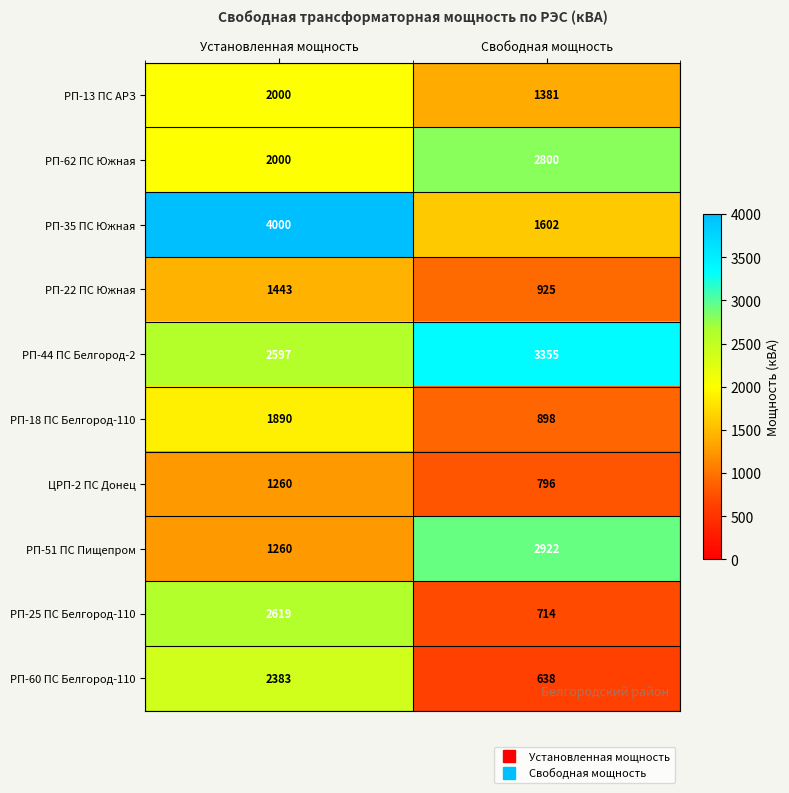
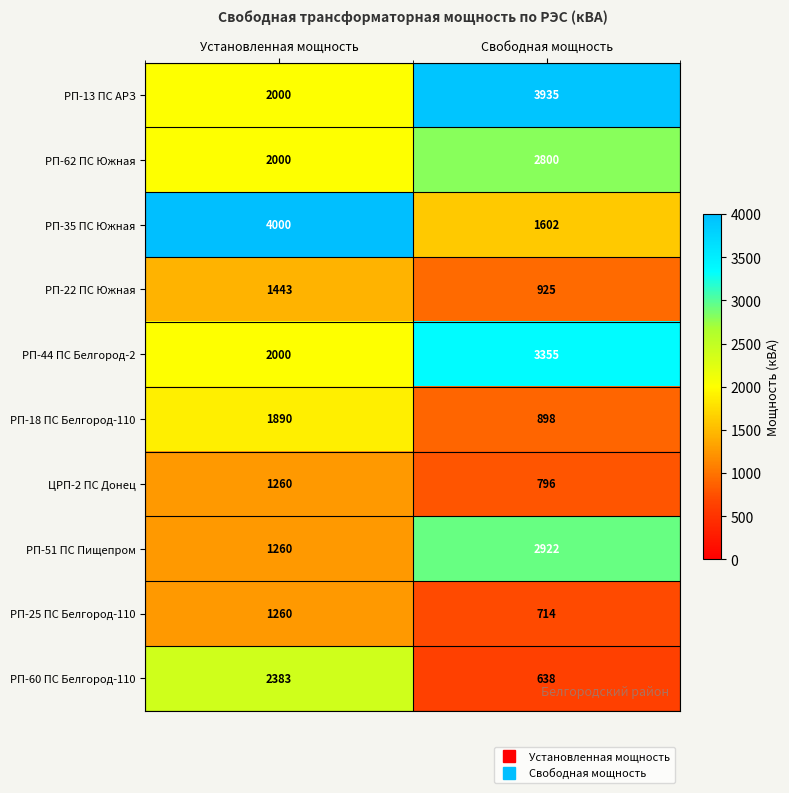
  {
    "РП-13 ПС АРЗ": {
      "Установленная мощность": 2000,
-     "Свободная мощность": 1381
+     "Свободная мощность": 3935
    },
    "РП-62 ПС Южная": {
      "Установленная мощность": 2000,
      "Свободная мощность": 2800
    },
    "РП-35 ПС Южная": {
      "Установленная мощность": 4000,
      "Свободная мощность": 1602
    },
    "РП-22 ПС Южная": {
      "Установленная мощность": 1443,
      "Свободная мощность": 925
    },
    "РП-44 ПС Белгород-2": {
-     "Установленная мощность": 2597,
+     "Установленная мощность": 2000,
      "Свободная мощность": 3355
    },
    "РП-18 ПС Белгород-110": {
      "Установленная мощность": 1890,
      "Свободная мощность": 898
    },
    "ЦРП-2 ПС Донец": {
      "Установленная мощность": 1260,
      "Свободная мощность": 796
    },
    "РП-51 ПС Пищепром": {
      "Установленная мощность": 1260,
      "Свободная мощность": 2922
    },
    "РП-25 ПС Белгород-110": {
-     "Установленная мощность": 2619,
+     "Установленная мощность": 1260,
      "Свободная мощность": 714
    },
    "РП-60 ПС Белгород-110": {
      "Установленная мощность": 2383
    }
  }
